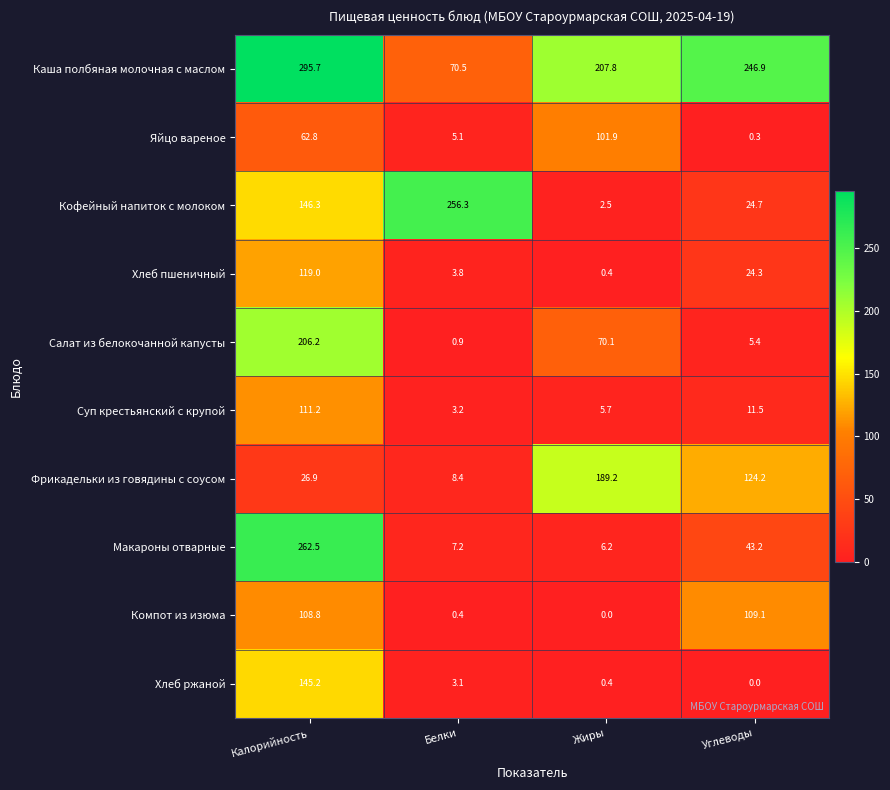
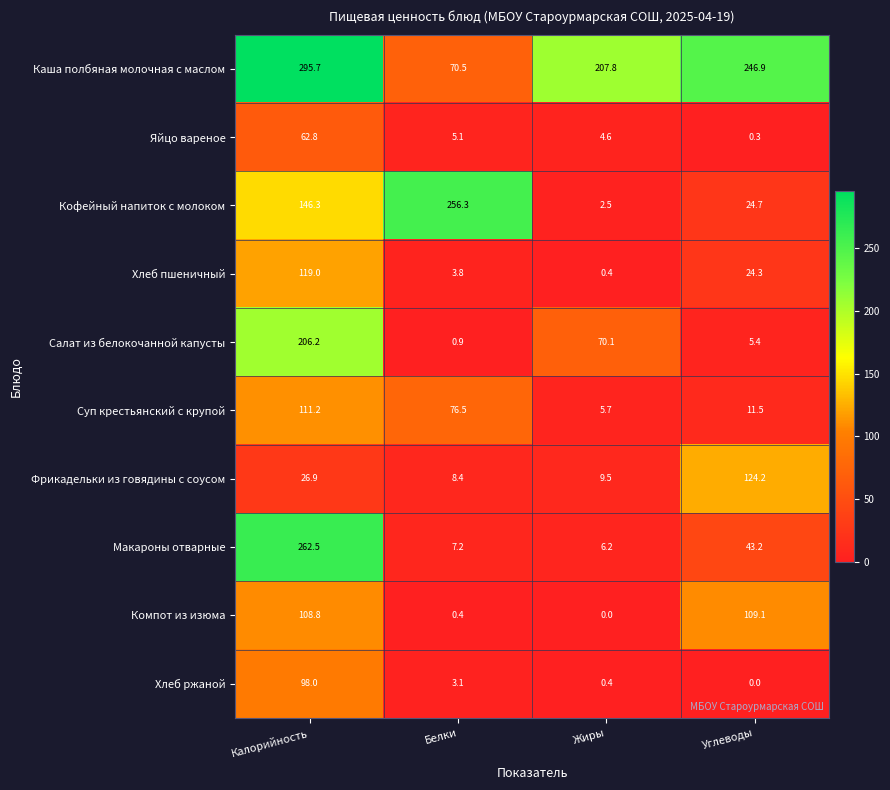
  {
    "Каша полбяная молочная с маслом": {
      "Калорийность": 295.7,
      "Белки": 70.5,
      "Жиры": 207.8,
      "Углеводы": 246.9
    },
    "Яйцо вареное": {
      "Калорийность": 62.8,
      "Белки": 5.1,
-     "Жиры": 101.9,
+     "Жиры": 4.6,
      "Углеводы": 0.3
    },
    "Кофейный напиток с молоком": {
      "Калорийность": 146.3,
      "Белки": 256.3,
      "Жиры": 2.5,
      "Углеводы": 24.7
    },
    "Хлеб пшеничный": {
      "Калорийность": 119.0,
      "Белки": 3.8,
      "Жиры": 0.4,
      "Углеводы": 24.3
    },
    "Салат из белокочанной капусты": {
      "Калорийность": 206.2,
      "Белки": 0.9,
      "Жиры": 70.1,
      "Углеводы": 5.4
    },
    "Суп крестьянский с крупой": {
      "Калорийность": 111.2,
-     "Белки": 3.2,
+     "Белки": 76.5,
      "Жиры": 5.7,
      "Углеводы": 11.5
    },
    "Фрикадельки из говядины с соусом": {
      "Калорийность": 26.9,
      "Белки": 8.4,
-     "Жиры": 189.2,
+     "Жиры": 9.5,
      "Углеводы": 124.2
    },
    "Макароны отварные": {
      "Калорийность": 262.5,
      "Белки": 7.2,
      "Жиры": 6.2,
      "Углеводы": 43.2
    },
    "Компот из изюма": {
      "Калорийность": 108.8,
      "Белки": 0.4,
      "Жиры": 0.0,
      "Углеводы": 109.1
    },
    "Хлеб ржаной": {
-     "Калорийность": 145.2,
+     "Калорийность": 98.0,
      "Белки": 3.1,
      "Жиры": 0.4
    }
  }
